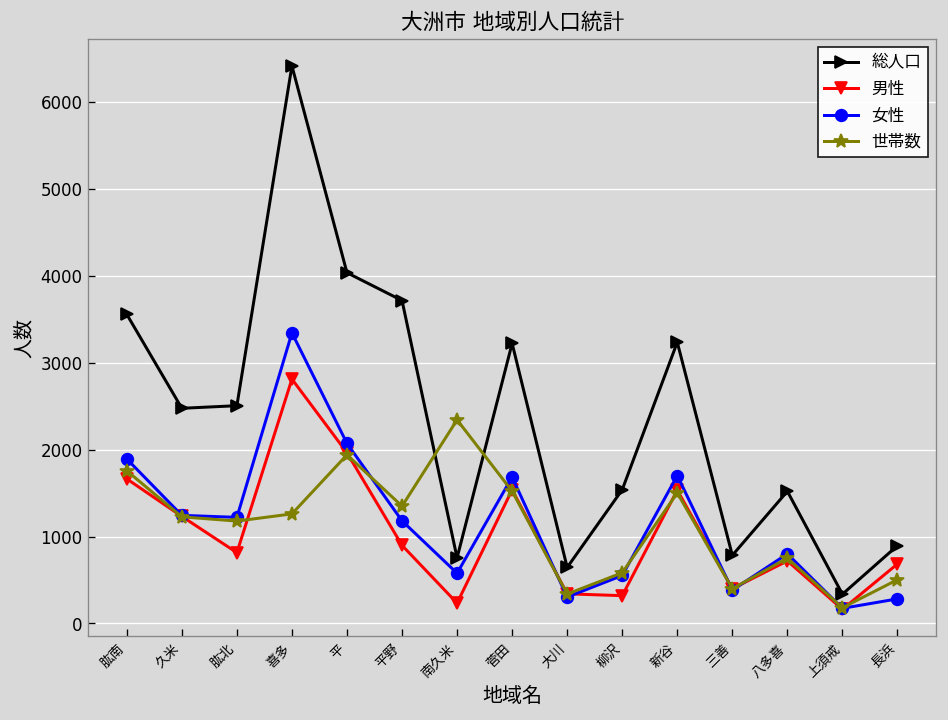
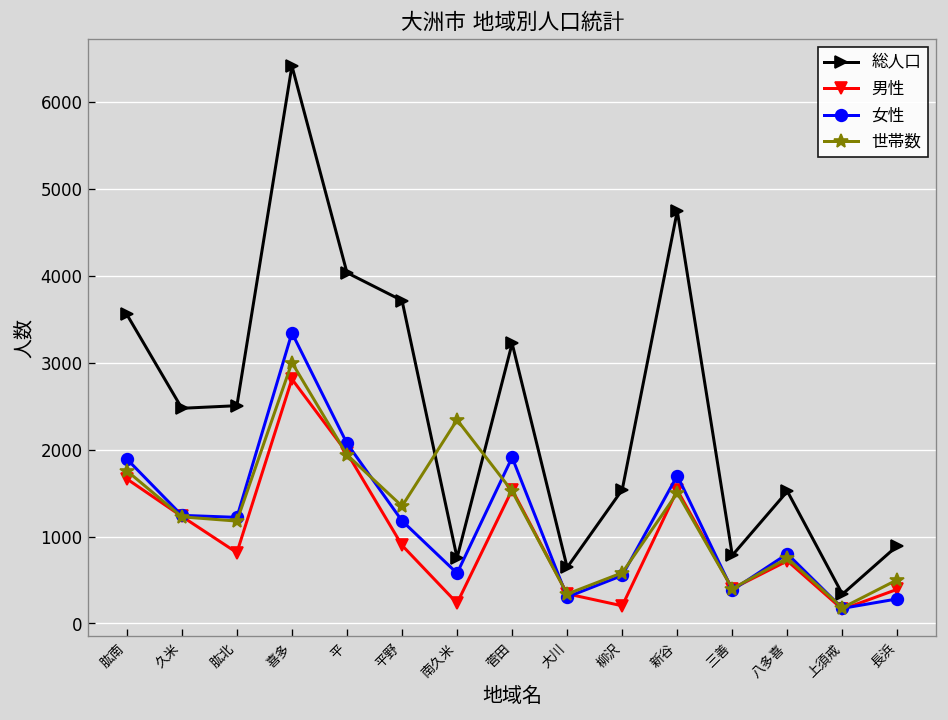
  {
    "総人口": {
      "肱南": 3600,
      "久米": 2500,
      "肱北": 2500,
      "喜多": 6400,
      "平": 4000,
      "平野": 3700,
      "南久米": 800,
      "菅田": 3200,
      "大川": 600,
      "柳沢": 1500,
-     "新谷": 3200,
+     "新谷": 4700,
      "三善": 800,
      "八多喜": 1500,
      "上須戒": 300,
      "長浜": 900
    },
    "男性": {
      "肱南": 1700,
      "肱北": 800,
      "喜多": 2800,
      "平野": 900,
      "南久米": 200,
-     "柳沢": 300,
-     "長浜": 700
+     "柳沢": 200,
+     "長浜": 400
    },
    "女性": {
      "肱南": 1900,
      "肱北": 1200,
      "喜多": 3300,
      "平": 2100,
      "平野": 1200,
      "南久米": 600,
-     "菅田": 1700,
+     "菅田": 1900,
      "新谷": 1700,
      "八多喜": 800,
      "長浜": 300
    },
    "世帯数": {
      "肱南": 1800,
      "肱北": 1200,
-     "喜多": 1300,
+     "喜多": 3000,
      "平野": 1400,
      "南久米": 2300,
      "長浜": 500
    }
  }
